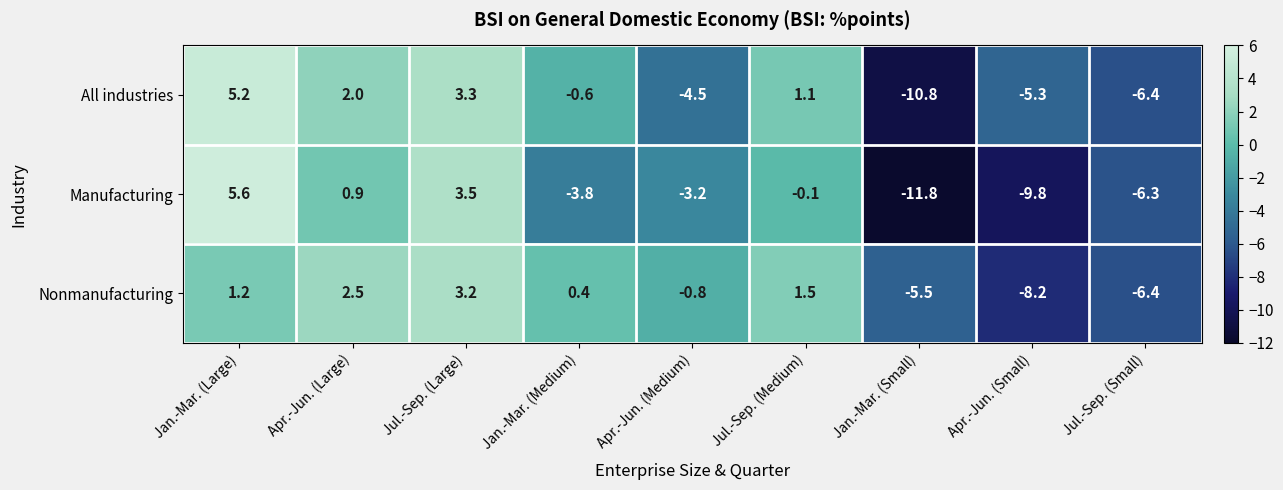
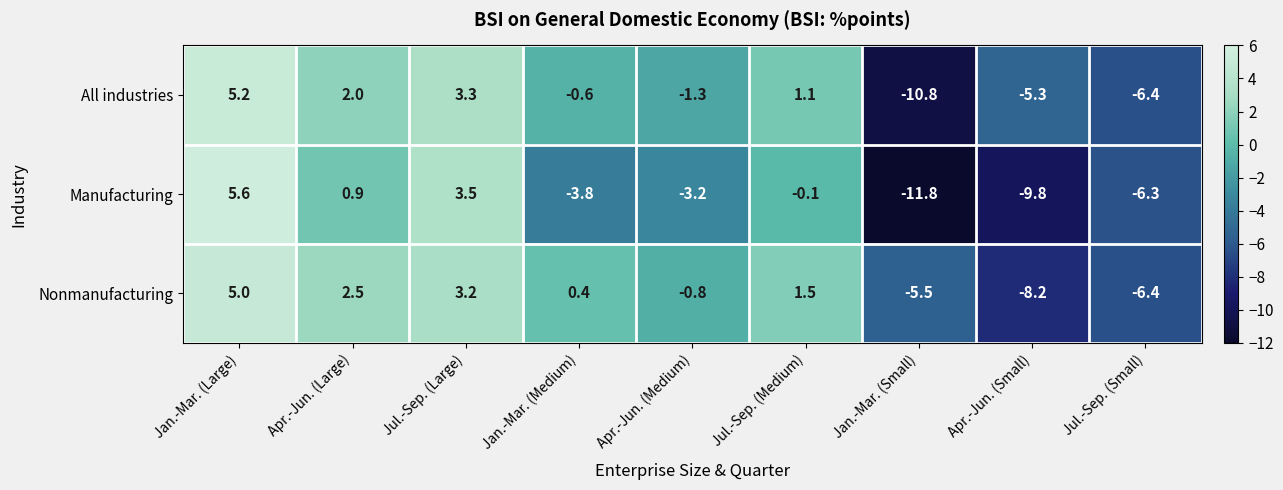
  {
    "All industries": {
      "Jan.-Mar. (Large)": 5.2,
      "Apr.-Jun. (Large)": 2.0,
      "Jul.-Sep. (Large)": 3.3,
      "Jan.-Mar. (Medium)": -0.6,
-     "Apr.-Jun. (Medium)": -4.5,
+     "Apr.-Jun. (Medium)": -1.3,
      "Jul.-Sep. (Medium)": 1.1,
      "Jan.-Mar. (Small)": -10.8,
      "Apr.-Jun. (Small)": -5.3,
      "Jul.-Sep. (Small)": -6.4
    },
    "Manufacturing": {
      "Jan.-Mar. (Large)": 5.6,
      "Apr.-Jun. (Large)": 0.9,
      "Jul.-Sep. (Large)": 3.5,
      "Jan.-Mar. (Medium)": -3.8,
      "Apr.-Jun. (Medium)": -3.2,
      "Jul.-Sep. (Medium)": -0.1,
      "Jan.-Mar. (Small)": -11.8,
      "Apr.-Jun. (Small)": -9.8,
      "Jul.-Sep. (Small)": -6.3
    },
    "Nonmanufacturing": {
-     "Jan.-Mar. (Large)": 1.2,
+     "Jan.-Mar. (Large)": 5.0,
      "Apr.-Jun. (Large)": 2.5,
      "Jul.-Sep. (Large)": 3.2,
      "Jan.-Mar. (Medium)": 0.4,
      "Apr.-Jun. (Medium)": -0.8,
      "Jul.-Sep. (Medium)": 1.5,
      "Jan.-Mar. (Small)": -5.5,
      "Apr.-Jun. (Small)": -8.2,
      "Jul.-Sep. (Small)": -6.4
    }
  }
